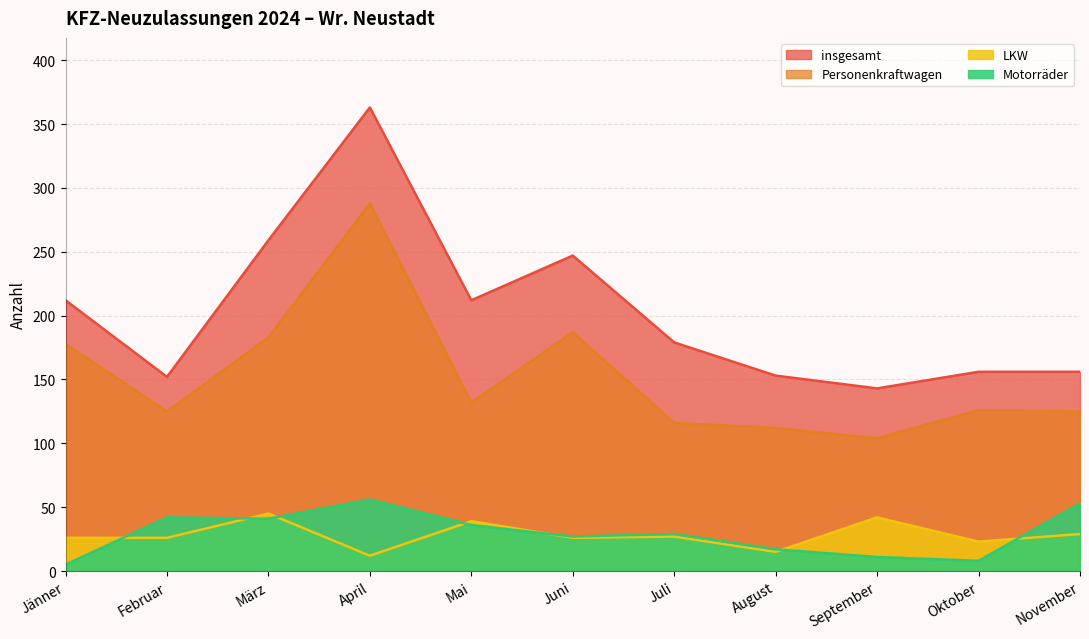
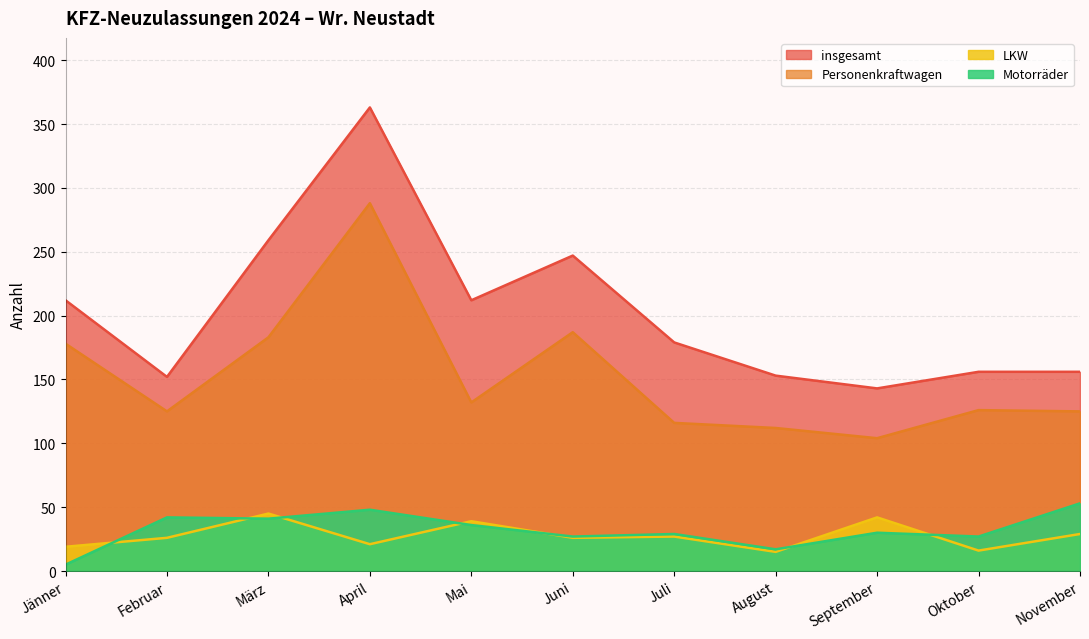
  {
    "LKW": {
-     "Jänner": 26,
+     "Jänner": 19,
      "Februar": 26,
      "März": 45,
-     "April": 12,
+     "April": 21,
      "Mai": 39,
      "August": 15,
      "September": 42,
-     "Oktober": 23,
+     "Oktober": 16,
      "November": 29
    },
    "Motorräder": {
      "Jänner": 5,
      "Februar": 42,
      "März": 41,
-     "April": 56,
+     "April": 48,
      "Mai": 36,
      "August": 17,
-     "September": 11,
-     "Oktober": 8,
+     "September": 30,
+     "Oktober": 27,
      "November": 53
    }
  }
